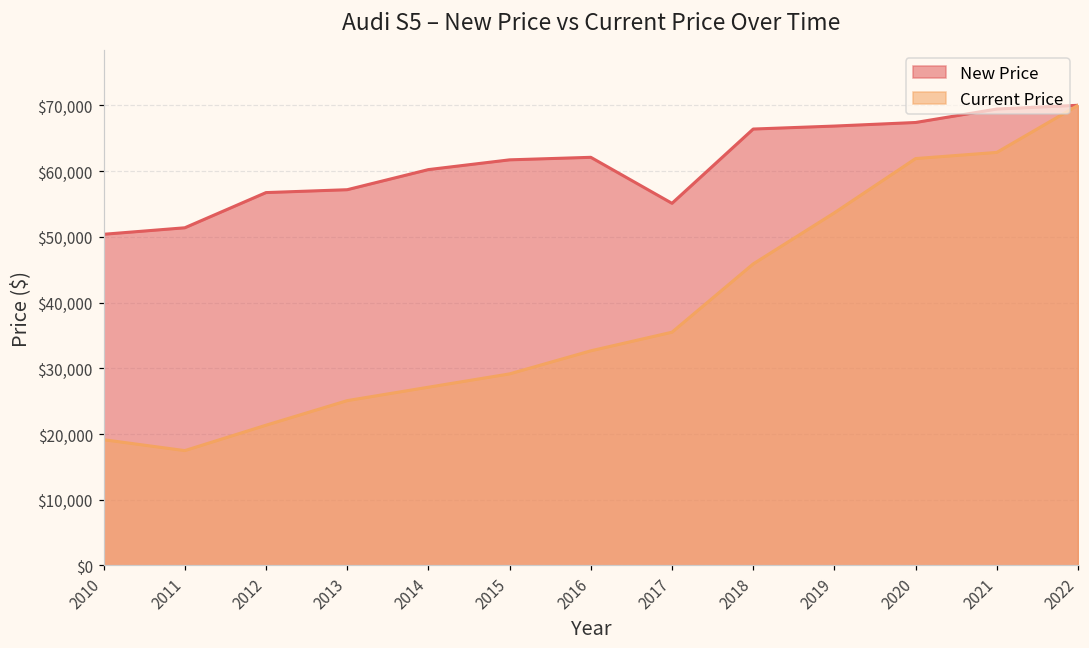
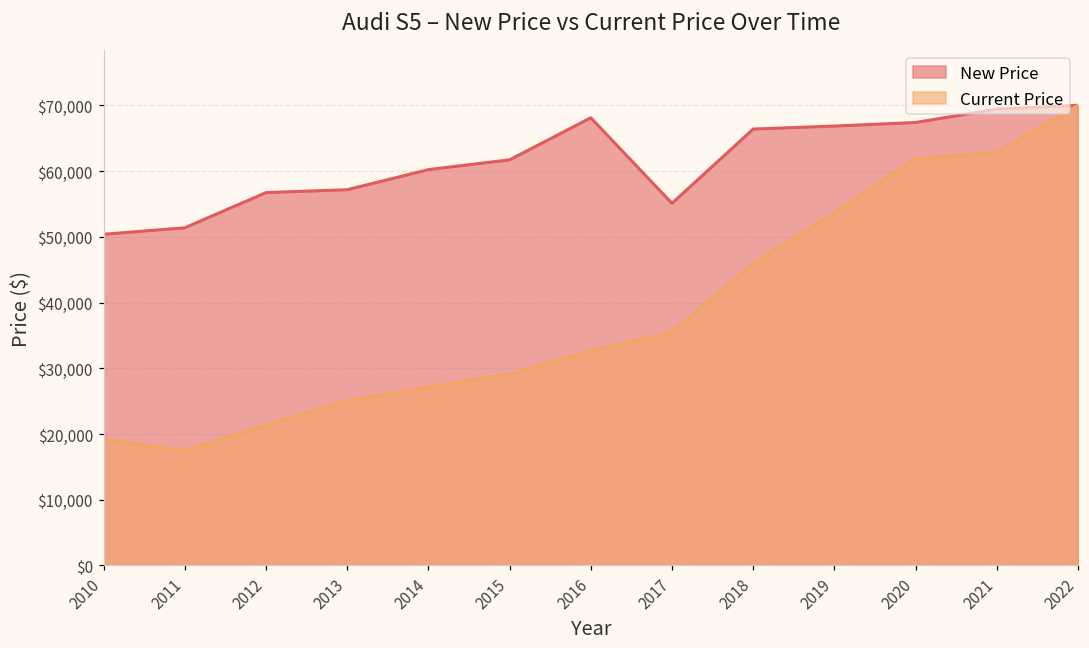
  {
    "New Price": {
      "2010": "$50,000",
      "2011": "$51,000",
      "2012": "$57,000",
      "2013": "$57,000",
      "2014": "$60,000",
      "2015": "$62,000",
-     "2016": "$62,000",
+     "2016": "$68,000",
      "2017": "$55,000",
      "2018": "$66,000",
      "2019": "$67,000",
      "2020": "$67,000"
    },
    "Current Price": {
      "2010": "$19,000",
      "2011": "$17,000",
      "2012": "$21,000",
      "2013": "$25,000",
      "2014": "$27,000",
      "2015": "$29,000",
      "2016": "$33,000",
      "2017": "$35,000",
      "2018": "$46,000",
      "2019": "$54,000",
      "2020": "$62,000",
      "2021": "$63,000"
    }
  }
